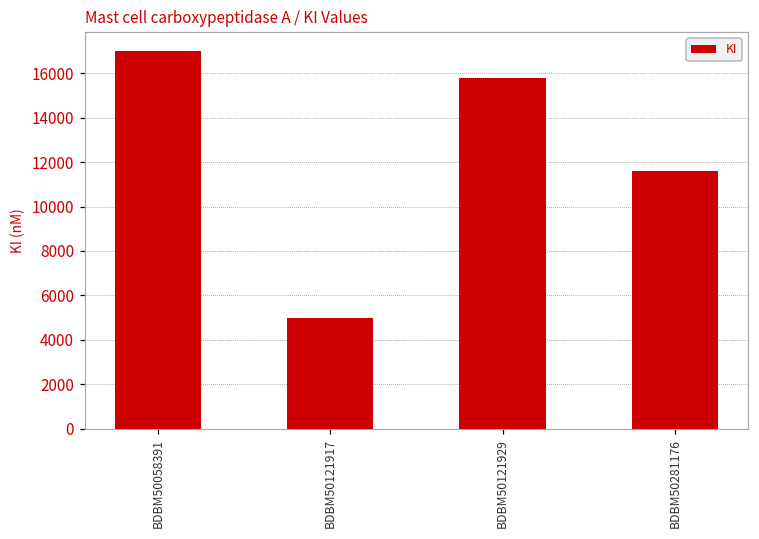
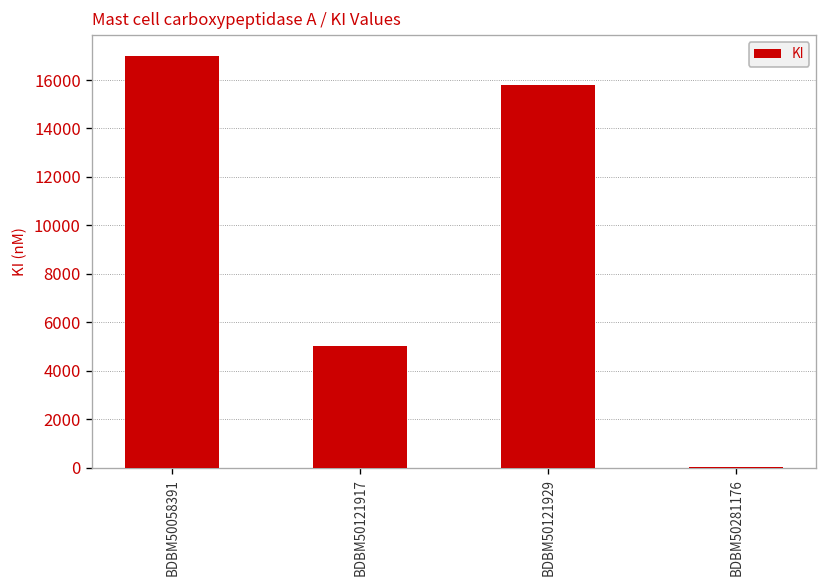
  {
    "BDBM50058391": 17000,
    "BDBM50121917": 5000,
    "BDBM50121929": 15800,
-   "BDBM50281176": 11600
+   "BDBM50281176": 0
  }
